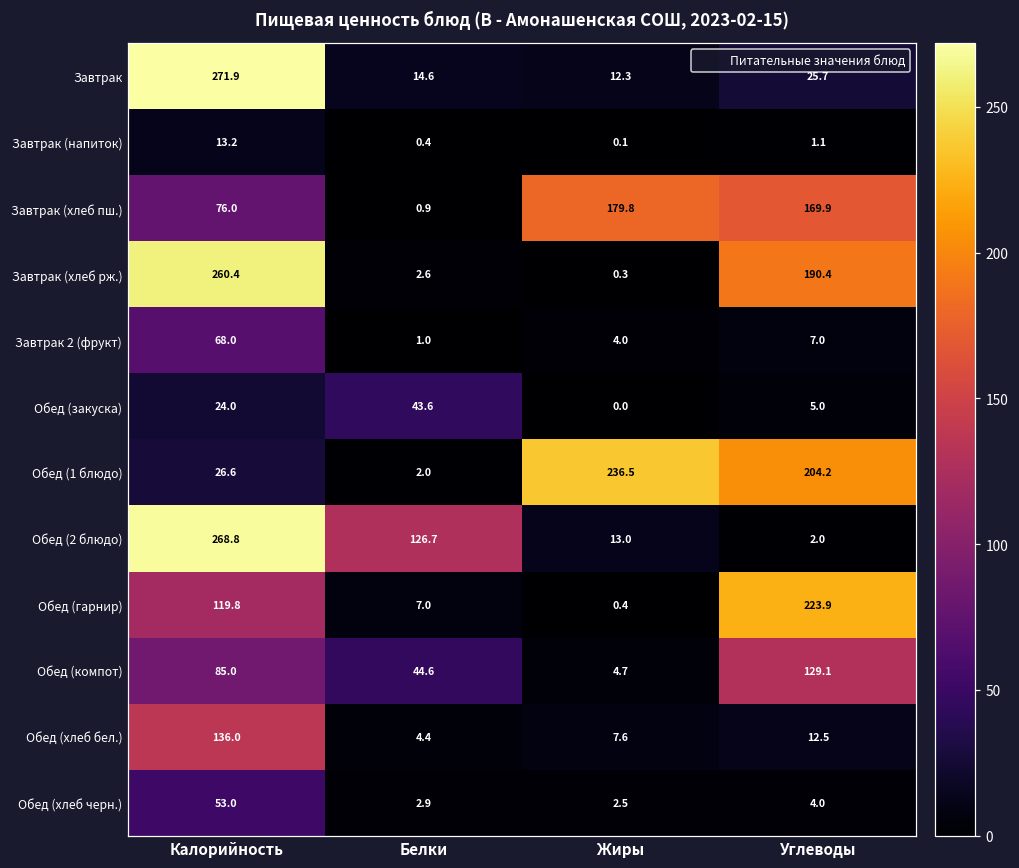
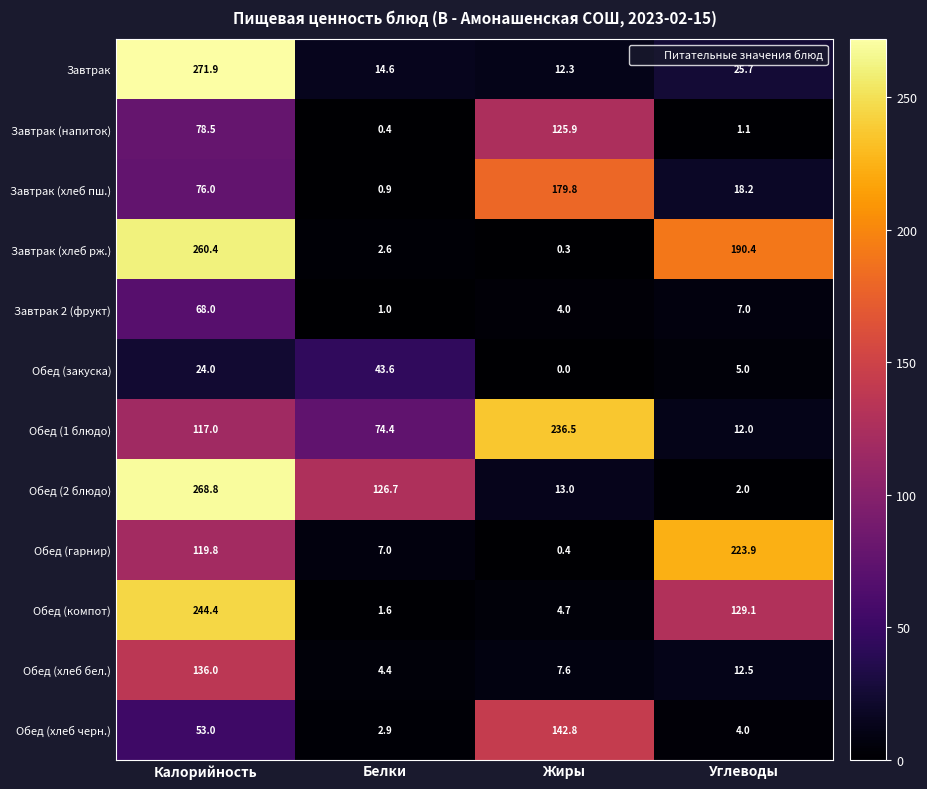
  {
    "Завтрак": {
      "Калорийность": 271.9,
      "Белки": 14.6,
      "Жиры": 12.3
    },
    "Завтрак (напиток)": {
-     "Калорийность": 13.2,
+     "Калорийность": 78.5,
      "Белки": 0.4,
-     "Жиры": 0.1,
+     "Жиры": 125.9,
      "Углеводы": 1.1
    },
    "Завтрак (хлеб пш.)": {
      "Калорийность": 76.0,
      "Белки": 0.9,
      "Жиры": 179.8,
-     "Углеводы": 169.9
+     "Углеводы": 18.2
    },
    "Завтрак (хлеб рж.)": {
      "Калорийность": 260.4,
      "Белки": 2.6,
      "Жиры": 0.3,
      "Углеводы": 190.4
    },
    "Завтрак 2 (фрукт)": {
      "Калорийность": 68.0,
      "Белки": 1.0,
      "Жиры": 4.0,
      "Углеводы": 7.0
    },
    "Обед (закуска)": {
      "Калорийность": 24.0,
      "Белки": 43.6,
      "Жиры": 0.0,
      "Углеводы": 5.0
    },
    "Обед (1 блюдо)": {
-     "Калорийность": 26.6,
-     "Белки": 2.0,
+     "Калорийность": 117.0,
+     "Белки": 74.4,
      "Жиры": 236.5,
-     "Углеводы": 204.2
+     "Углеводы": 12.0
    },
    "Обед (2 блюдо)": {
      "Калорийность": 268.8,
      "Белки": 126.7,
      "Жиры": 13.0,
      "Углеводы": 2.0
    },
    "Обед (гарнир)": {
      "Калорийность": 119.8,
      "Белки": 7.0,
      "Жиры": 0.4,
      "Углеводы": 223.9
    },
    "Обед (компот)": {
-     "Калорийность": 85.0,
-     "Белки": 44.6,
+     "Калорийность": 244.4,
+     "Белки": 1.6,
      "Жиры": 4.7,
      "Углеводы": 129.1
    },
    "Обед (хлеб бел.)": {
      "Калорийность": 136.0,
      "Белки": 4.4,
      "Жиры": 7.6,
      "Углеводы": 12.5
    },
    "Обед (хлеб черн.)": {
      "Калорийность": 53.0,
      "Белки": 2.9,
-     "Жиры": 2.5,
+     "Жиры": 142.8,
      "Углеводы": 4.0
    }
  }
